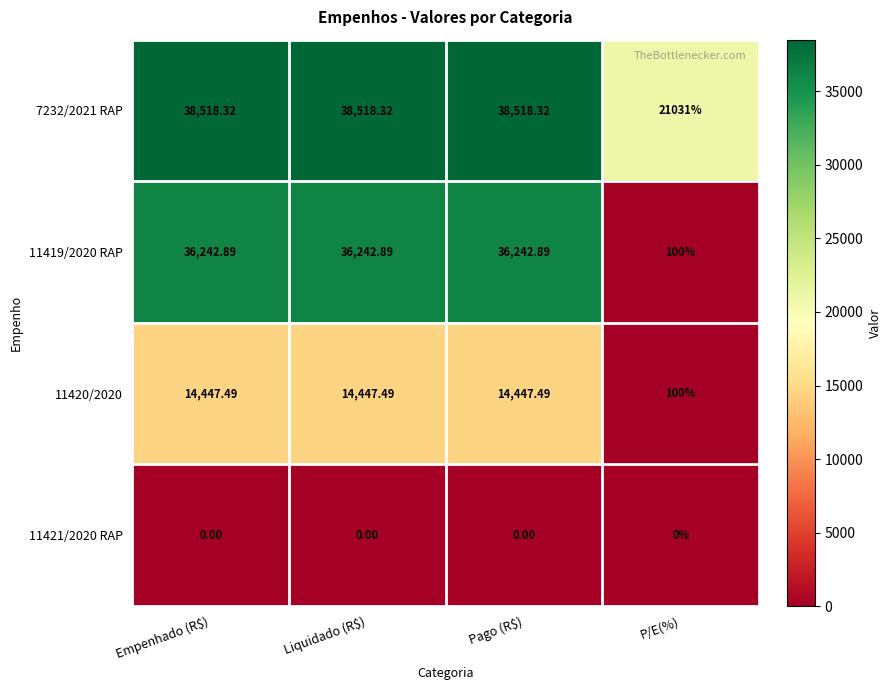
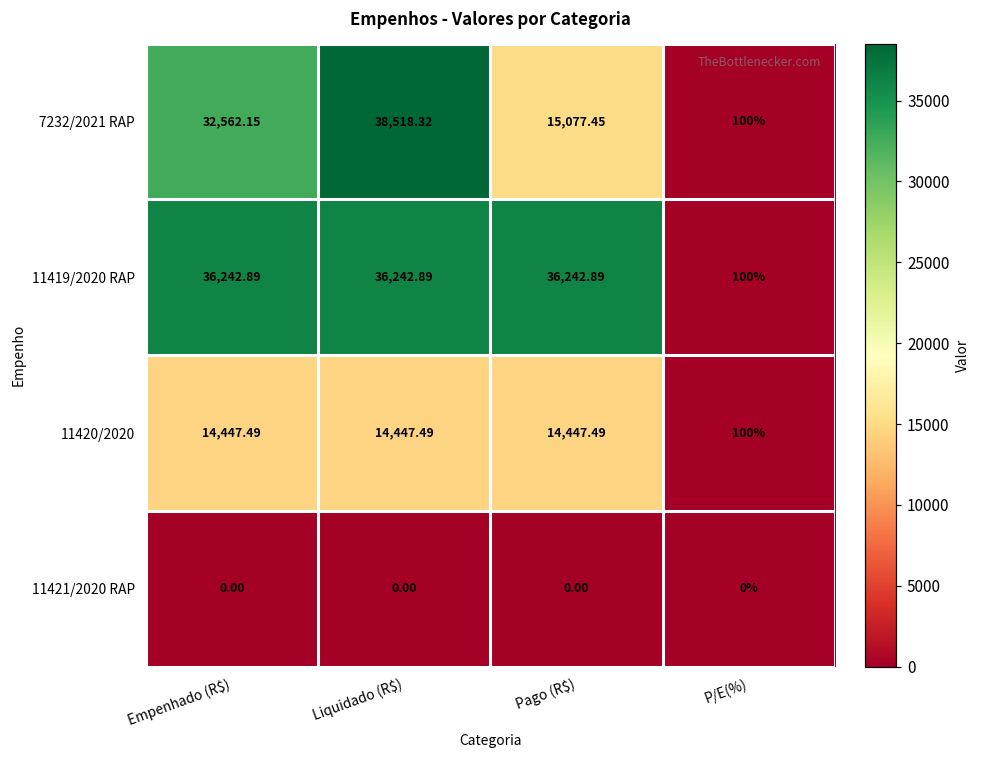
  {
    "7232/2021 RAP": {
-     "Empenhado (R$)": "38,518.32",
+     "Empenhado (R$)": "32,562.15",
      "Liquidado (R$)": "38,518.32",
-     "Pago (R$)": "38,518.32",
-     "P/E(%)": "21031%"
+     "Pago (R$)": "15,077.45",
+     "P/E(%)": "100%"
    },
    "11419/2020 RAP": {
      "Empenhado (R$)": "36,242.89",
      "Liquidado (R$)": "36,242.89",
      "Pago (R$)": "36,242.89",
      "P/E(%)": "100%"
    },
    "11420/2020": {
      "Empenhado (R$)": "14,447.49",
      "Liquidado (R$)": "14,447.49",
      "Pago (R$)": "14,447.49",
      "P/E(%)": "100%"
    },
    "11421/2020 RAP": {
      "Empenhado (R$)": "0.00",
      "Liquidado (R$)": "0.00",
      "Pago (R$)": "0.00",
      "P/E(%)": "0%"
    }
  }
